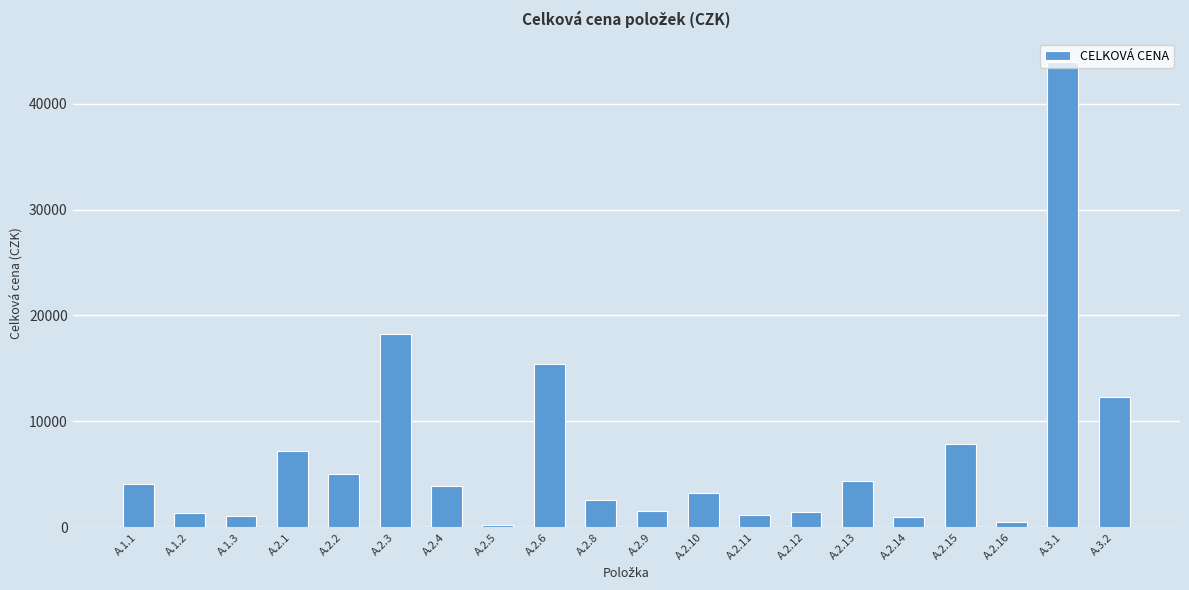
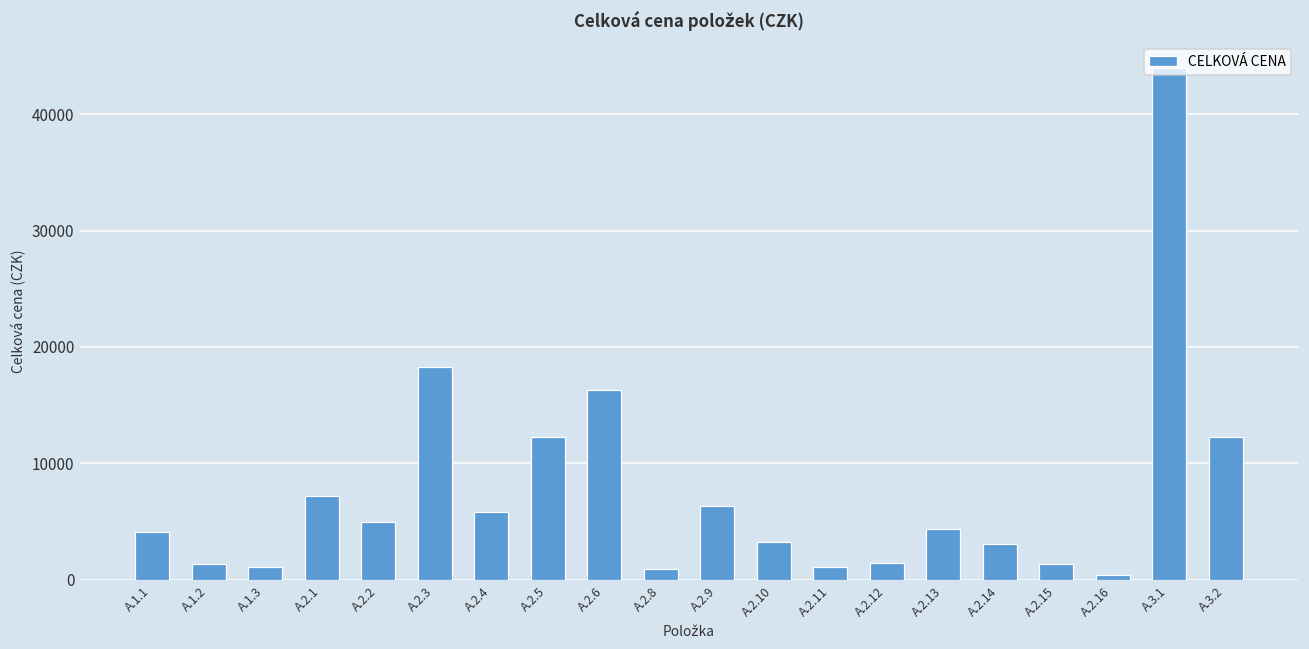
  {
    "A.1.1": 4100,
    "A.1.2": 1300,
    "A.1.3": 1100,
    "A.2.1": 7200,
    "A.2.2": 5000,
    "A.2.3": 18300,
-   "A.2.4": 3800,
-   "A.2.5": 200,
-   "A.2.6": 15400,
-   "A.2.8": 2600,
-   "A.2.9": 1500,
+   "A.2.4": 5800,
+   "A.2.5": 12300,
+   "A.2.6": 16300,
+   "A.2.8": 900,
+   "A.2.9": 6300,
    "A.2.10": 3200,
    "A.2.11": 1100,
    "A.2.12": 1400,
    "A.2.13": 4400,
-   "A.2.14": 1000,
-   "A.2.15": 7900,
+   "A.2.14": 3100,
+   "A.2.15": 1400,
    "A.2.16": 400,
    "A.3.2": 12300
  }
